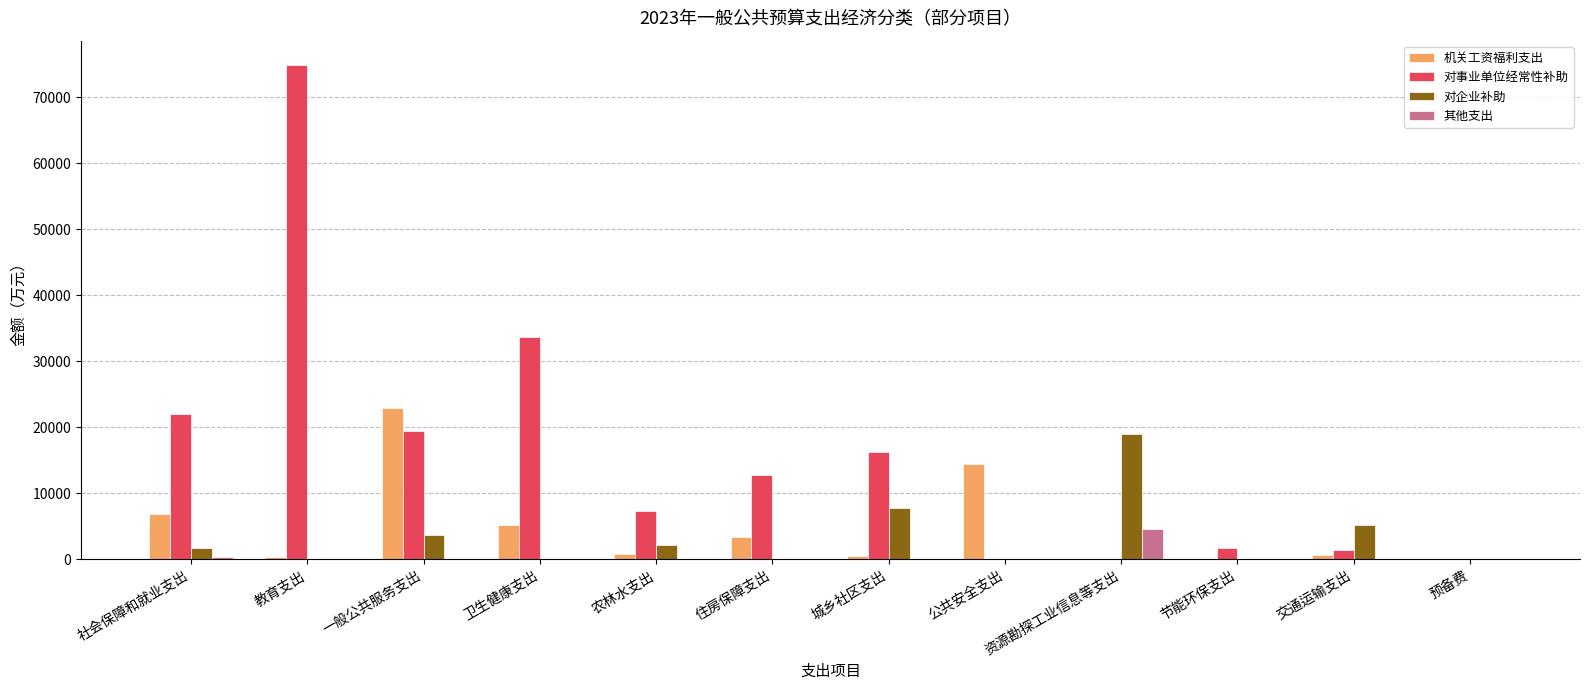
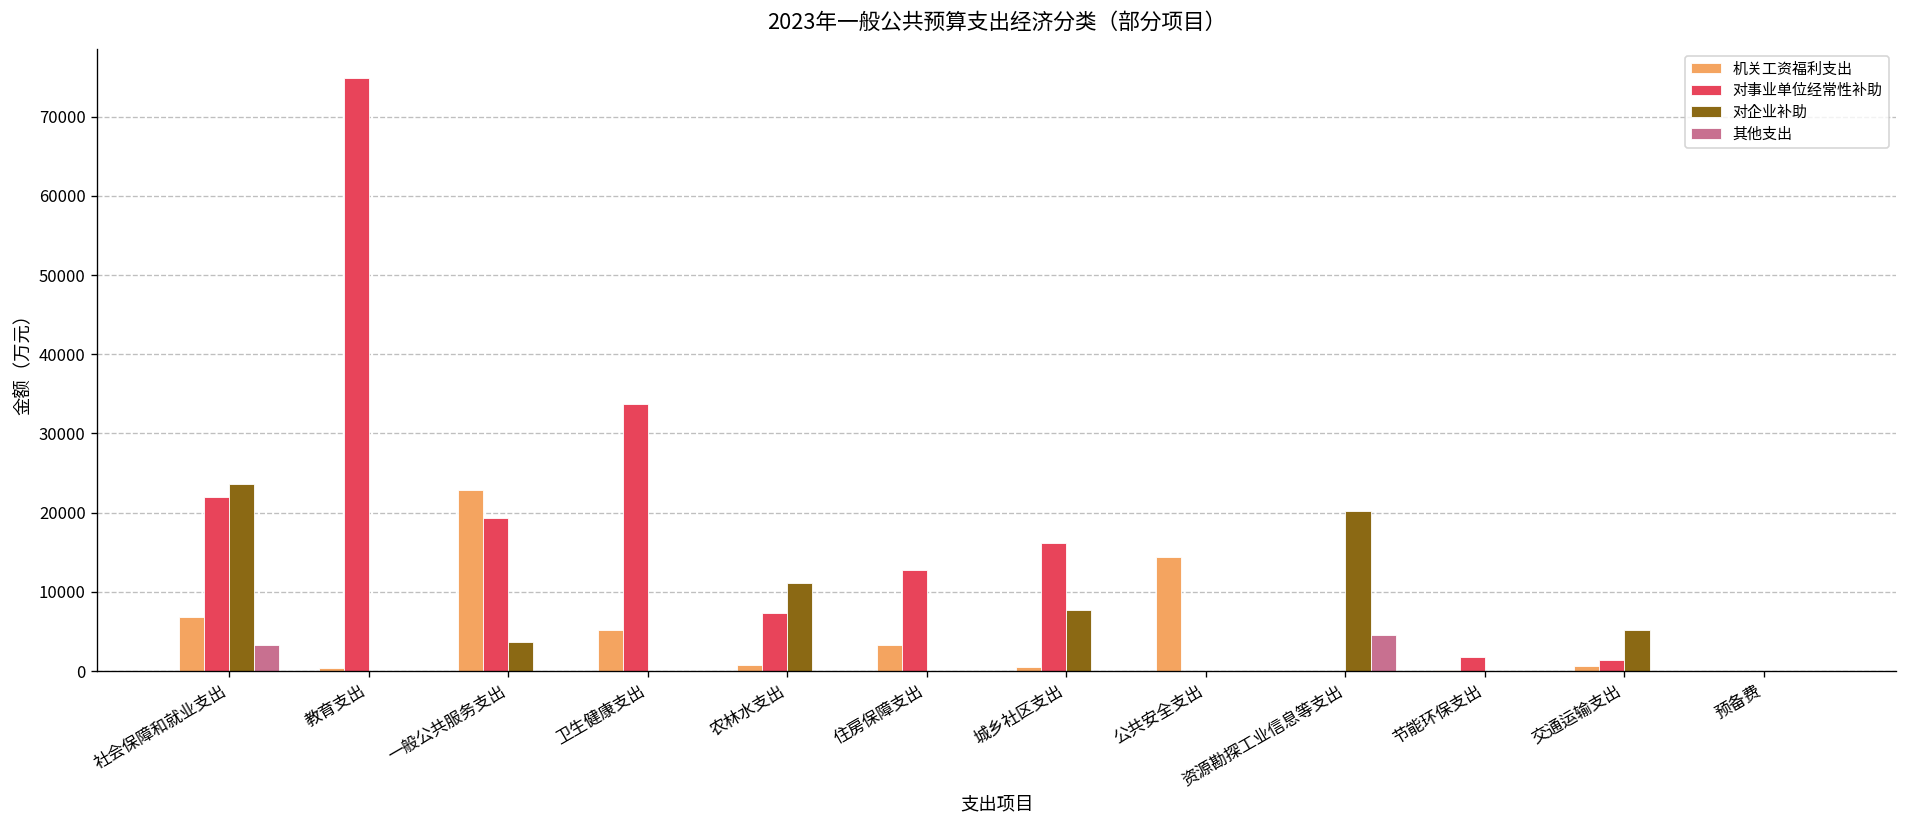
  {
    "机关工资福利支出": {
      "社会保障和就业支出": 7000,
      "教育支出": 0,
      "一般公共服务支出": 23000,
      "卫生健康支出": 5000,
      "农林水支出": 1000,
      "住房保障支出": 3000,
      "城乡社区支出": 1000,
      "公共安全支出": 14000,
      "资源勘探工业信息等支出": 0,
      "交通运输支出": 1000,
      "预备费": 0
    },
    "对事业单位经常性补助": {
      "社会保障和就业支出": 22000,
      "教育支出": 75000,
      "一般公共服务支出": 19000,
      "卫生健康支出": 34000,
      "农林水支出": 7000,
      "住房保障支出": 13000,
      "城乡社区支出": 16000,
      "资源勘探工业信息等支出": 0,
      "节能环保支出": 2000,
      "交通运输支出": 1000,
      "预备费": 0
    },
    "对企业补助": {
-     "社会保障和就业支出": 2000,
+     "社会保障和就业支出": 24000,
      "教育支出": 0,
      "一般公共服务支出": 4000,
      "卫生健康支出": 0,
-     "农林水支出": 2000,
+     "农林水支出": 11000,
      "住房保障支出": 0,
      "城乡社区支出": 8000,
      "公共安全支出": 0,
-     "资源勘探工业信息等支出": 19000,
+     "资源勘探工业信息等支出": 20000,
      "节能环保支出": 0,
      "交通运输支出": 5000,
      "预备费": 0
    },
    "其他支出": {
-     "社会保障和就业支出": 0,
+     "社会保障和就业支出": 3000,
      "教育支出": 0,
      "一般公共服务支出": 0,
      "卫生健康支出": 0,
      "农林水支出": 0,
      "住房保障支出": 0,
      "城乡社区支出": 0,
      "公共安全支出": 0,
      "资源勘探工业信息等支出": 5000,
      "节能环保支出": 0,
      "交通运输支出": 0,
      "预备费": 0
    }
  }
